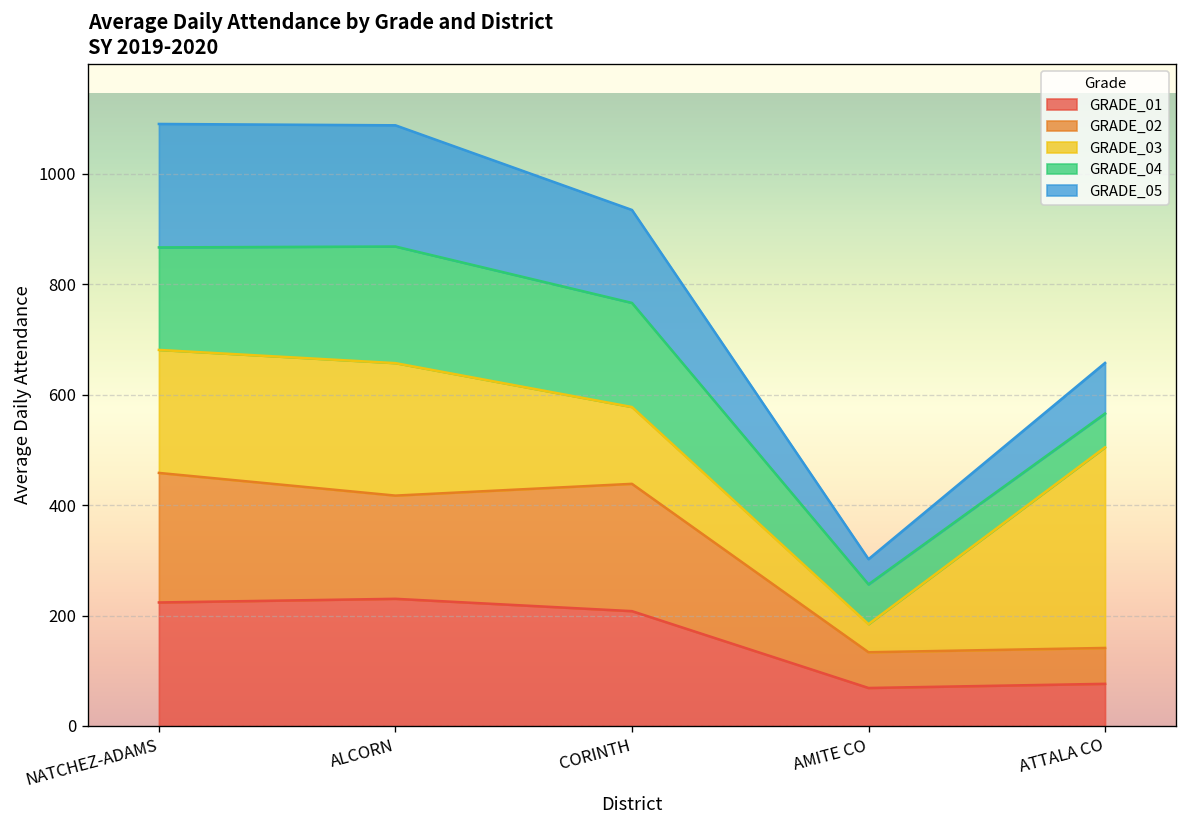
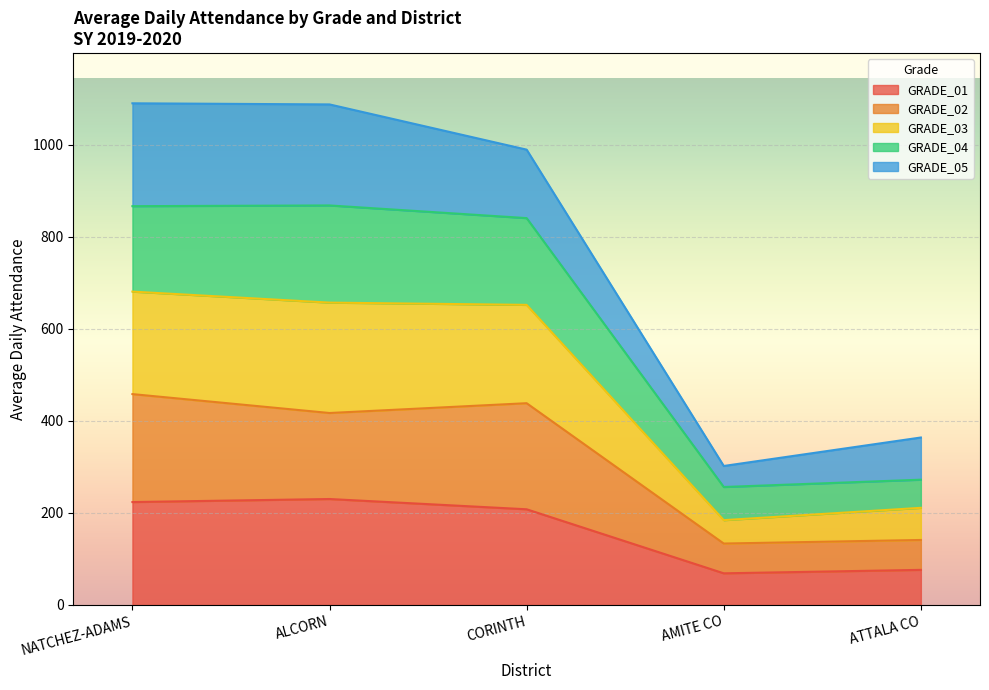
  {
    "GRADE_03": {
      "NATCHEZ-ADAMS": 220,
      "ALCORN": 240,
-     "CORINTH": 140,
+     "CORINTH": 210,
      "AMITE CO": 50,
-     "ATTALA CO": 360
+     "ATTALA CO": 70
    },
    "GRADE_04": {
      "NATCHEZ-ADAMS": 190,
      "ALCORN": 210,
      "CORINTH": 190,
      "AMITE CO": 70,
      "ATTALA CO": 60
    },
    "GRADE_05": {
      "NATCHEZ-ADAMS": 220,
      "ALCORN": 220,
-     "CORINTH": 170,
+     "CORINTH": 150,
      "AMITE CO": 50,
      "ATTALA CO": 90
    }
  }
